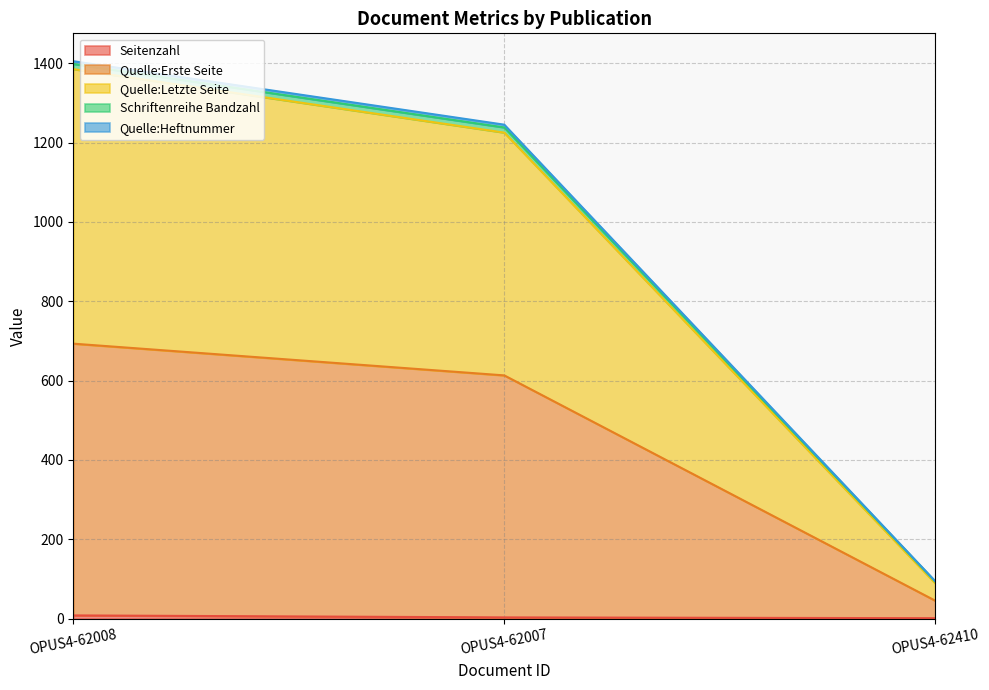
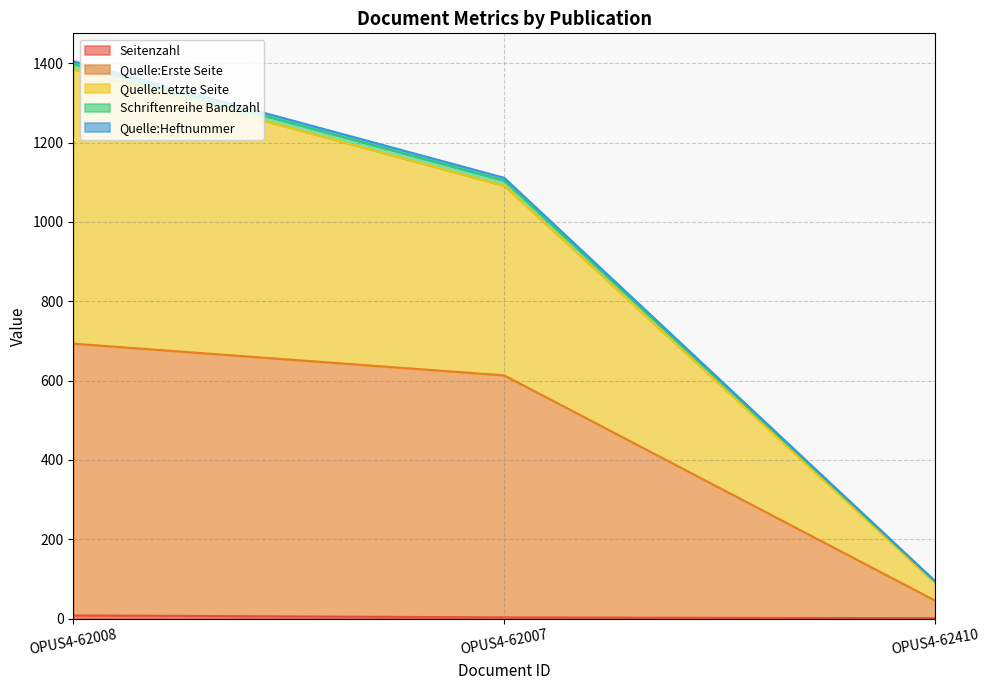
  {
    "Quelle:Letzte Seite": {
      "OPUS4-62008": 690,
-     "OPUS4-62007": 610
+     "OPUS4-62007": 480
    },
    "Schriftenreihe Bandzahl": {
      "OPUS4-62008": 10,
      "OPUS4-62007": 10
    },
    "Quelle:Heftnummer": {
      "OPUS4-62008": 10,
      "OPUS4-62007": 10
    }
  }
